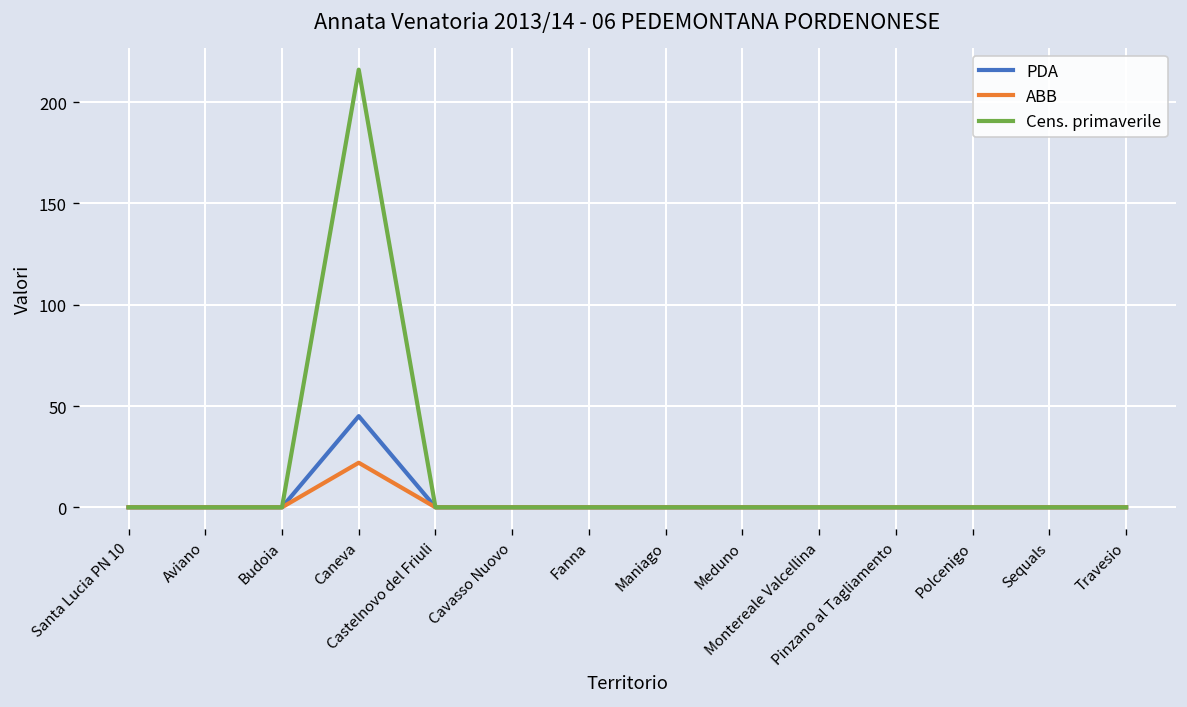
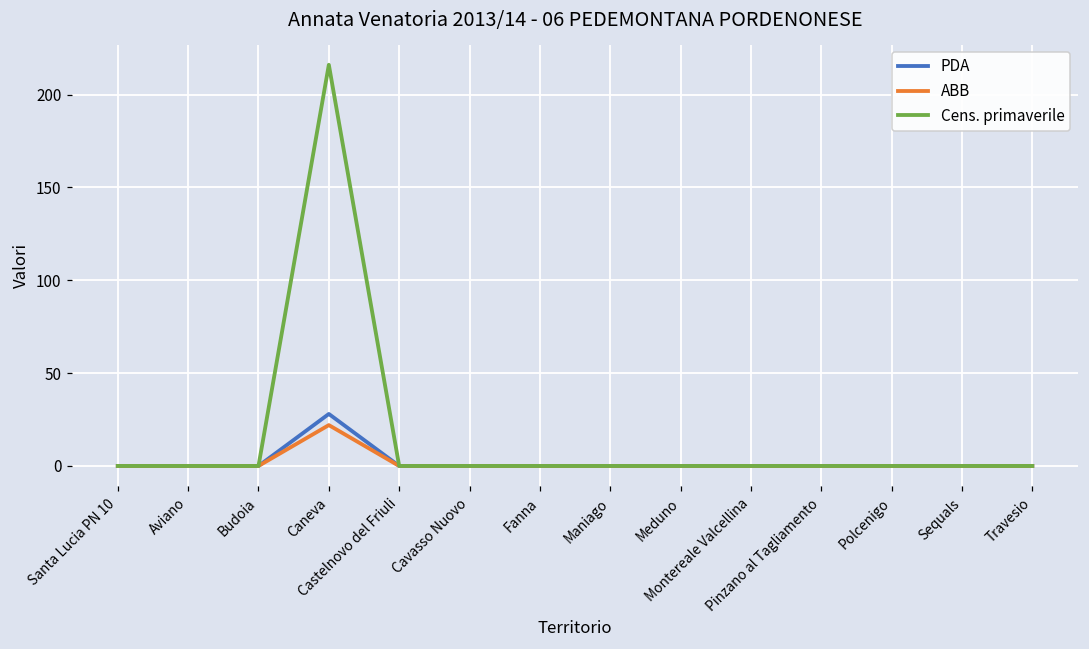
  {
    "PDA": {
-     "Caneva": 45
+     "Caneva": 28
    },
    "ABB": {
      "Caneva": 22
    },
    "Cens. primaverile": {
      "Caneva": 216
    }
  }
